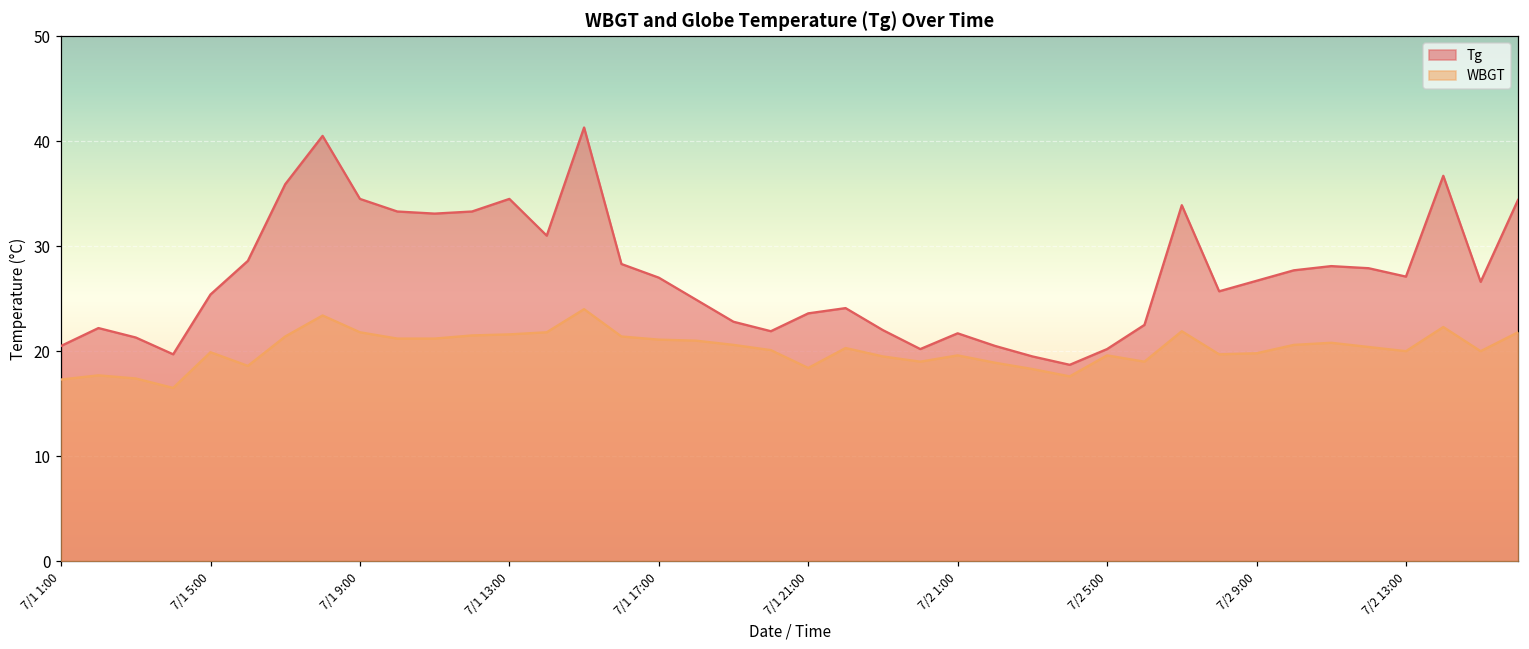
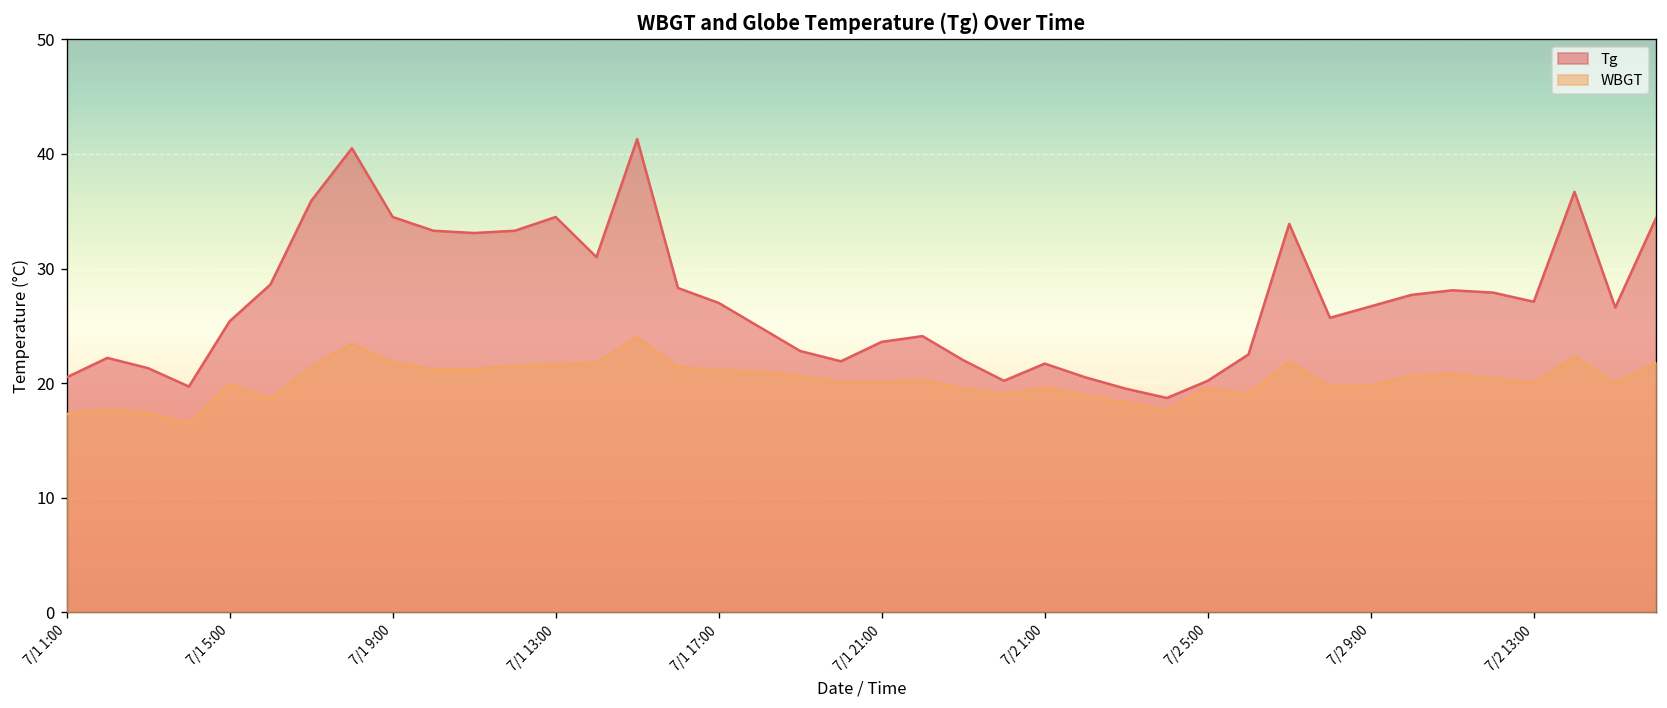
  {
    "Tg": {
      "7/1 1:00": 21,
      "7/1 5:00": 25,
      "7/1 9:00": 35,
      "7/1 13:00": 35,
      "7/1 17:00": 27,
      "7/1 21:00": 24,
      "7/2 1:00": 22,
      "7/2 5:00": 20,
      "7/2 9:00": 27,
      "7/2 13:00": 27
    },
    "WBGT": {
      "7/1 1:00": 17,
      "7/1 5:00": 20,
      "7/1 9:00": 22,
      "7/1 13:00": 22,
      "7/1 17:00": 21,
-     "7/1 21:00": 18,
+     "7/1 21:00": 20,
      "7/2 1:00": 20,
      "7/2 5:00": 20,
      "7/2 9:00": 20,
      "7/2 13:00": 20
    }
  }
